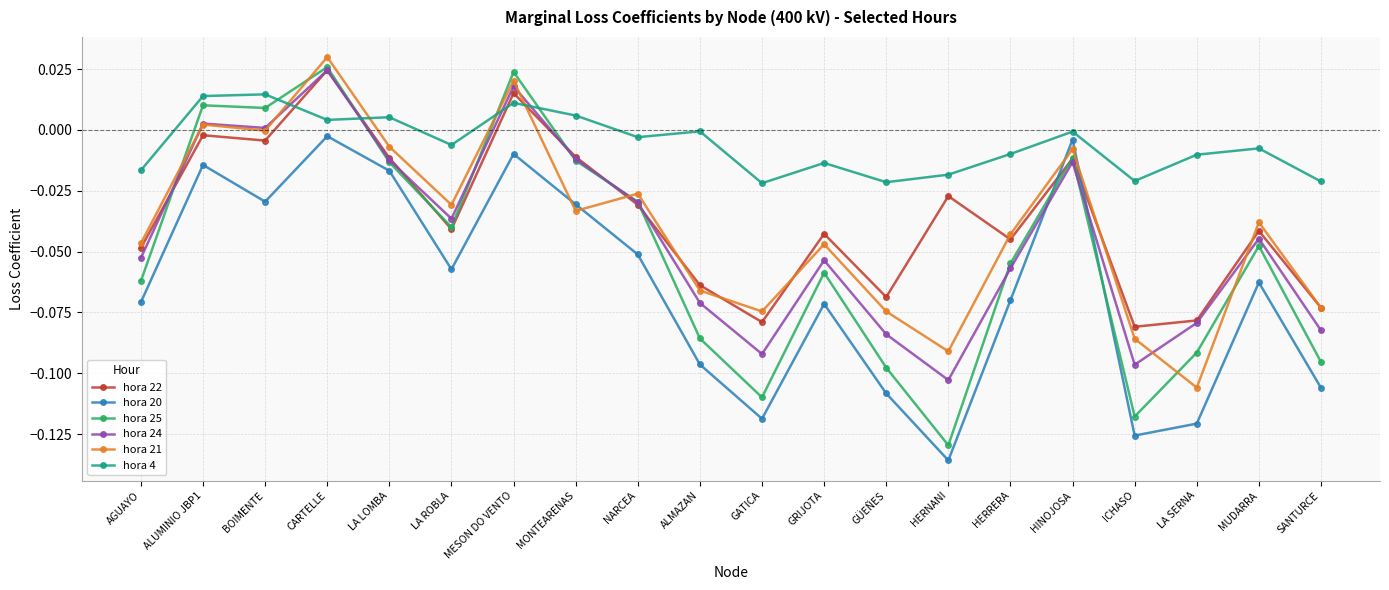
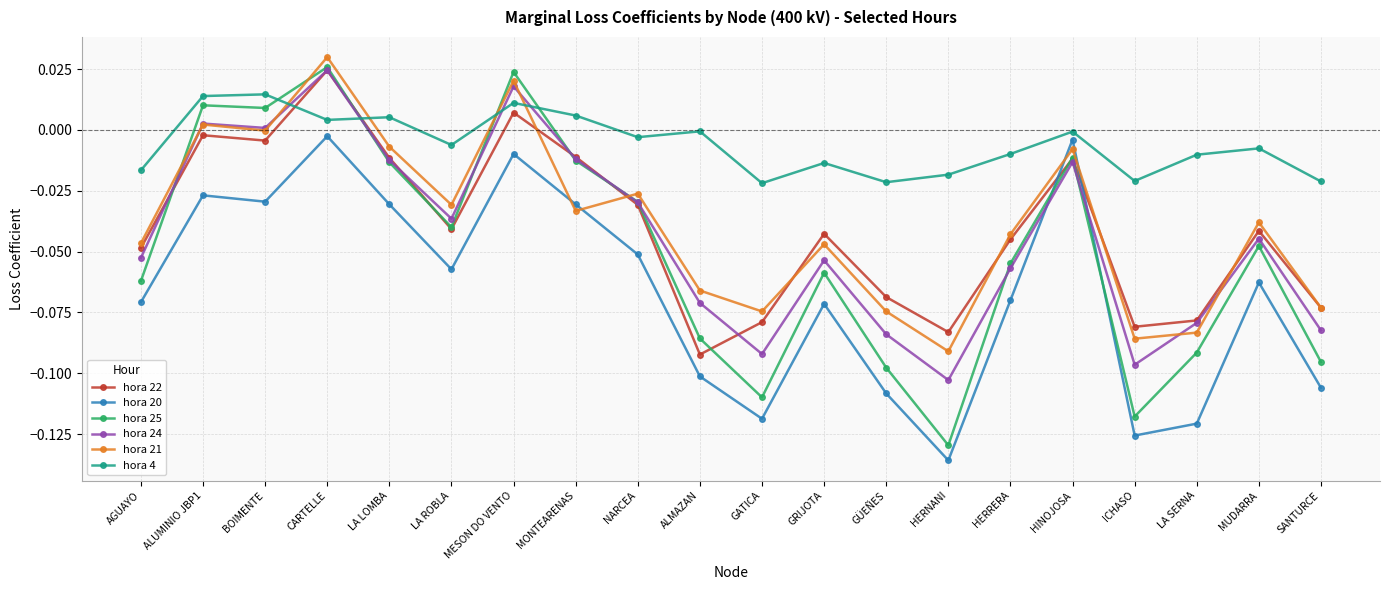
  {
    "hora 22": {
      "AGUAYO": -0.049,
      "ALUMINIO JBP1": -0.002,
      "BOIMENTE": -0.004,
-     "MESON DO VENTO": 0.015,
-     "ALMAZAN": -0.064,
+     "MESON DO VENTO": 0.007,
+     "ALMAZAN": -0.092,
      "GATICA": -0.079,
      "GRIJOTA": -0.043,
      "GÜEÑES": -0.069,
-     "HERNANI": -0.027,
+     "HERNANI": -0.083,
      "HERRERA": -0.045,
      "ICHASO": -0.081,
      "MUDARRA": -0.042
    },
    "hora 20": {
      "AGUAYO": -0.071,
-     "ALUMINIO JBP1": -0.014,
+     "ALUMINIO JBP1": -0.027,
      "BOIMENTE": -0.030,
      "CARTELLE": -0.003,
-     "LA LOMBA": -0.017,
+     "LA LOMBA": -0.031,
      "LA ROBLA": -0.057,
      "MESON DO VENTO": -0.010,
      "MONTEARENAS": -0.031,
      "NARCEA": -0.051,
-     "ALMAZAN": -0.096,
+     "ALMAZAN": -0.101,
      "GATICA": -0.119,
      "GRIJOTA": -0.072,
      "GÜEÑES": -0.108,
      "HERNANI": -0.136,
      "HERRERA": -0.070,
      "HINOJOSA": -0.004,
      "ICHASO": -0.126,
      "LA SERNA": -0.121,
      "MUDARRA": -0.063,
      "SANTURCE": -0.106
    },
    "hora 24": {
      "AGUAYO": -0.053,
      "BOIMENTE": 0.001,
      "LA ROBLA": -0.037,
      "MESON DO VENTO": 0.018,
      "ALMAZAN": -0.071,
      "GATICA": -0.092,
      "GRIJOTA": -0.054,
      "GÜEÑES": -0.084,
      "HERNANI": -0.103,
      "HERRERA": -0.057,
      "HINOJOSA": -0.013,
      "ICHASO": -0.097,
      "MUDARRA": -0.045,
      "SANTURCE": -0.082
    },
    "hora 21": {
      "AGUAYO": -0.047,
      "BOIMENTE": 0.000,
      "CARTELLE": 0.030,
      "LA LOMBA": -0.007,
      "LA ROBLA": -0.031,
      "MESON DO VENTO": 0.020,
      "MONTEARENAS": -0.033,
      "NARCEA": -0.026,
      "ALMAZAN": -0.066,
      "GATICA": -0.075,
      "GRIJOTA": -0.047,
      "GÜEÑES": -0.075,
      "HERNANI": -0.091,
      "HERRERA": -0.043,
      "HINOJOSA": -0.008,
      "ICHASO": -0.086,
-     "LA SERNA": -0.106,
+     "LA SERNA": -0.083,
      "MUDARRA": -0.038
    }
  }
